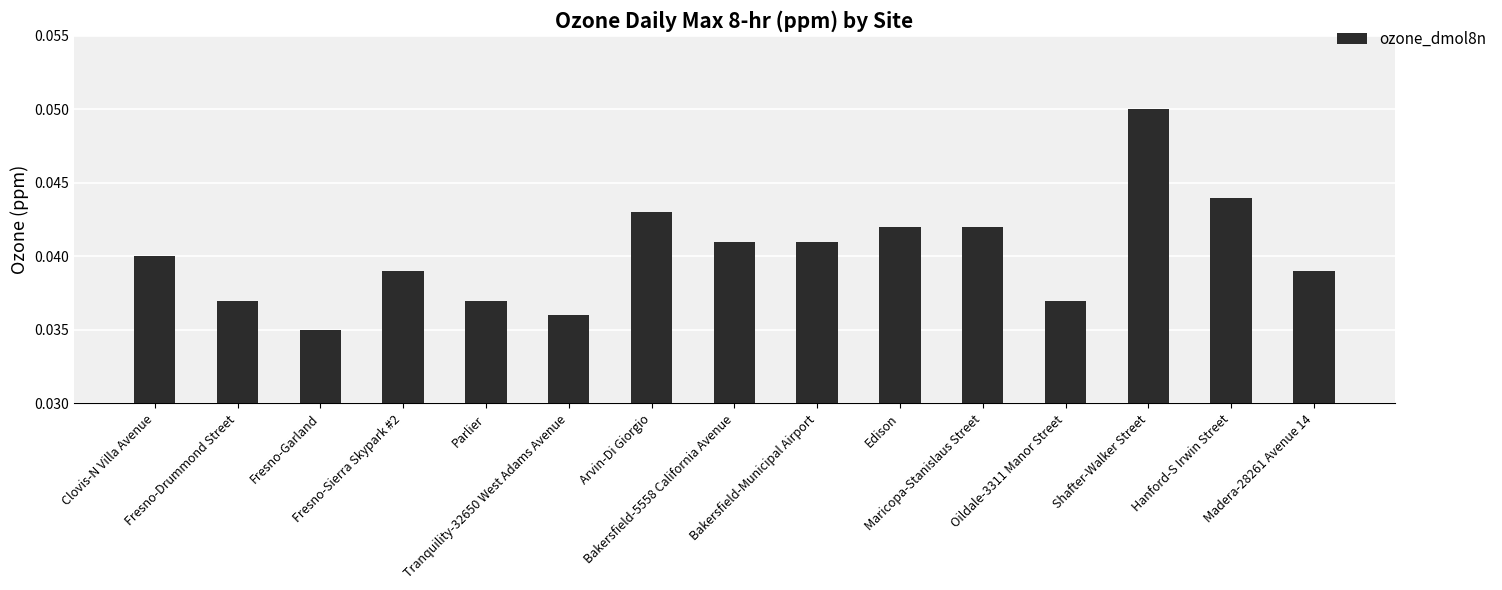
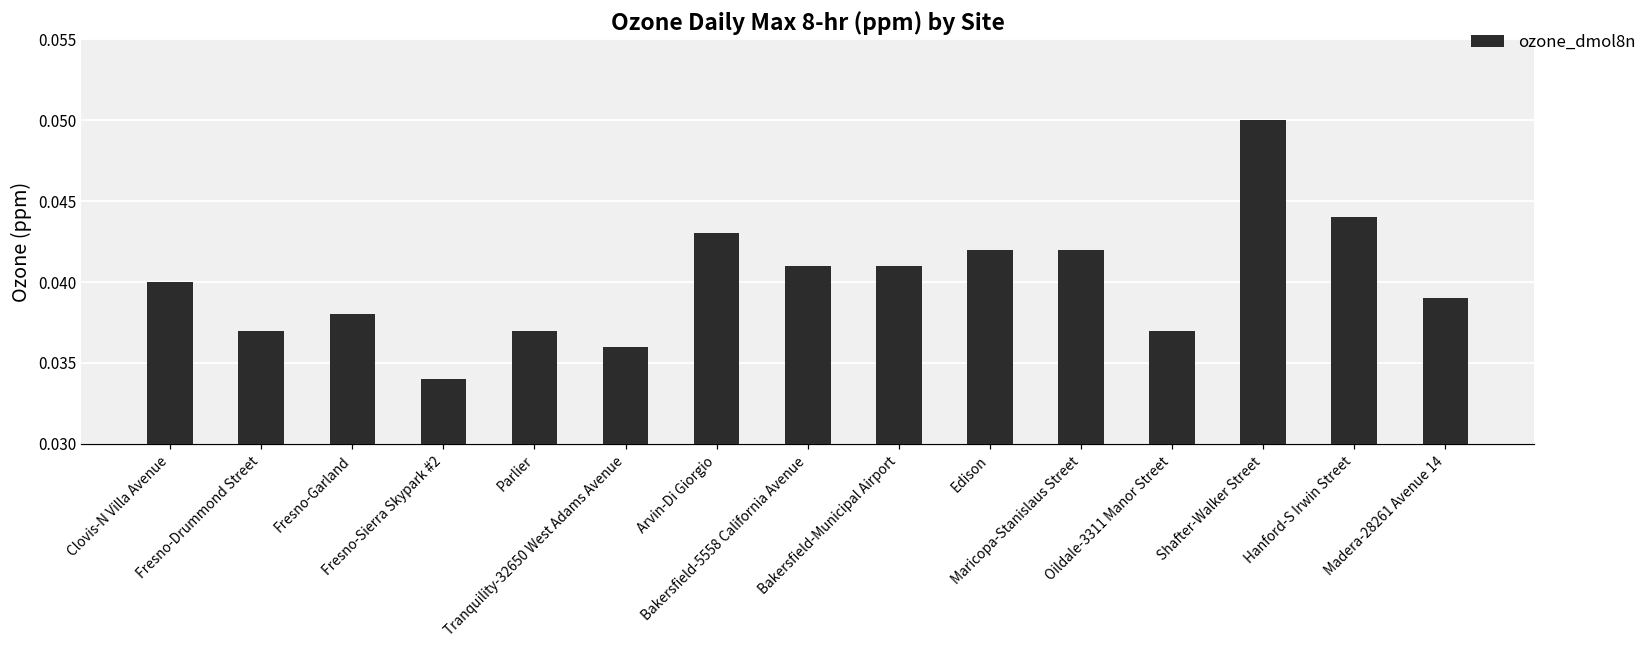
  {
    "Clovis-N Villa Avenue": 0.040,
    "Fresno-Drummond Street": 0.037,
-   "Fresno-Garland": 0.035,
-   "Fresno-Sierra Skypark #2": 0.039,
+   "Fresno-Garland": 0.038,
+   "Fresno-Sierra Skypark #2": 0.034,
    "Parlier": 0.037,
    "Tranquility-32650 West Adams Avenue": 0.036,
    "Arvin-Di Giorgio": 0.043,
    "Bakersfield-5558 California Avenue": 0.041,
    "Bakersfield-Municipal Airport": 0.041,
    "Edison": 0.042,
    "Maricopa-Stanislaus Street": 0.042,
    "Oildale-3311 Manor Street": 0.037,
    "Shafter-Walker Street": 0.050,
    "Hanford-S Irwin Street": 0.044,
    "Madera-28261 Avenue 14": 0.039
  }
